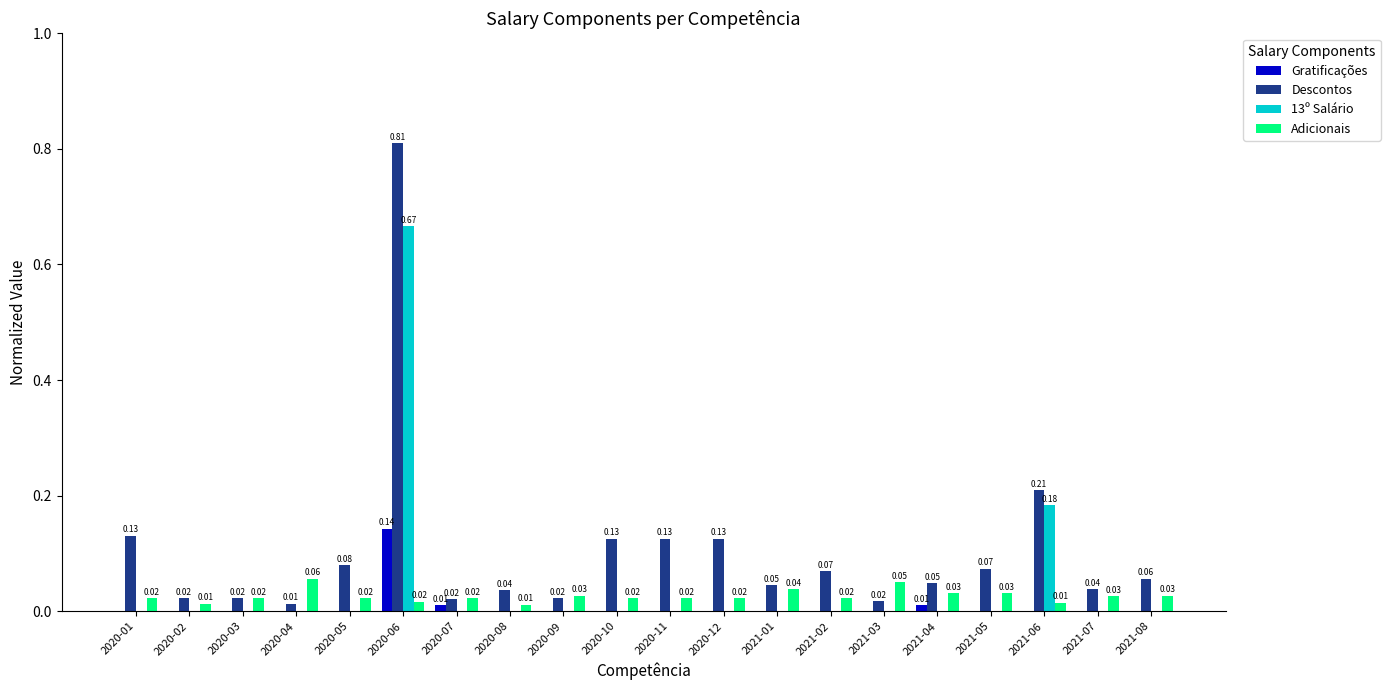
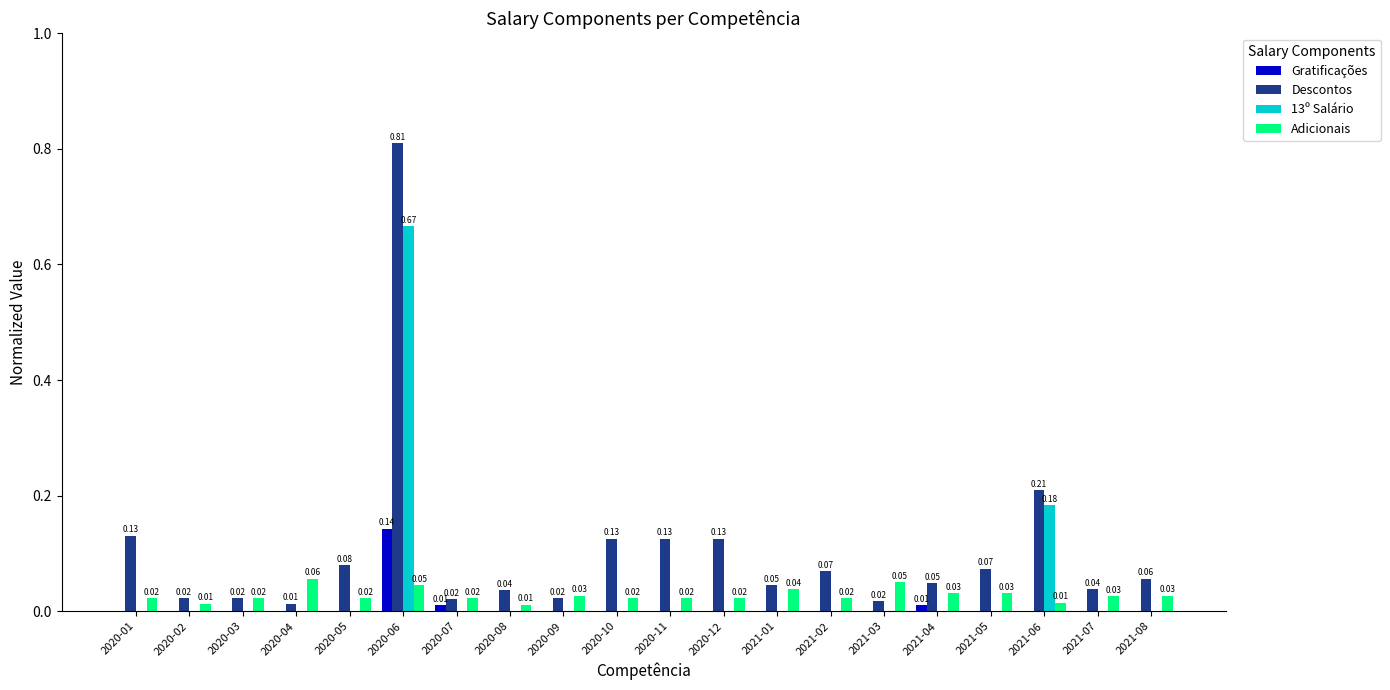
  {
    "Gratificações": {
      "2020-06": 0.14,
      "2020-07": 0.01,
      "2021-04": 0.01
    },
    "Descontos": {
      "2020-01": 0.13,
      "2020-02": 0.02,
      "2020-03": 0.02,
      "2020-04": 0.01,
      "2020-05": 0.08,
      "2020-06": 0.81,
      "2020-07": 0.02,
      "2020-08": 0.04,
      "2020-09": 0.02,
      "2020-10": 0.13,
      "2020-11": 0.13,
      "2020-12": 0.13,
      "2021-01": 0.05,
      "2021-02": 0.07,
      "2021-03": 0.02,
      "2021-04": 0.05,
      "2021-05": 0.07,
      "2021-06": 0.21,
      "2021-07": 0.04,
      "2021-08": 0.06
    },
    "13º Salário": {
      "2020-06": 0.67,
      "2021-06": 0.18
    },
    "Adicionais": {
      "2020-01": 0.02,
      "2020-02": 0.01,
      "2020-03": 0.02,
      "2020-04": 0.06,
      "2020-05": 0.02,
-     "2020-06": 0.02,
+     "2020-06": 0.05,
      "2020-07": 0.02,
      "2020-08": 0.01,
      "2020-09": 0.03,
      "2020-10": 0.02,
      "2020-11": 0.02,
      "2020-12": 0.02,
      "2021-01": 0.04,
      "2021-02": 0.02,
      "2021-03": 0.05,
      "2021-04": 0.03,
      "2021-05": 0.03,
      "2021-06": 0.01,
      "2021-07": 0.03,
      "2021-08": 0.03
    }
  }
